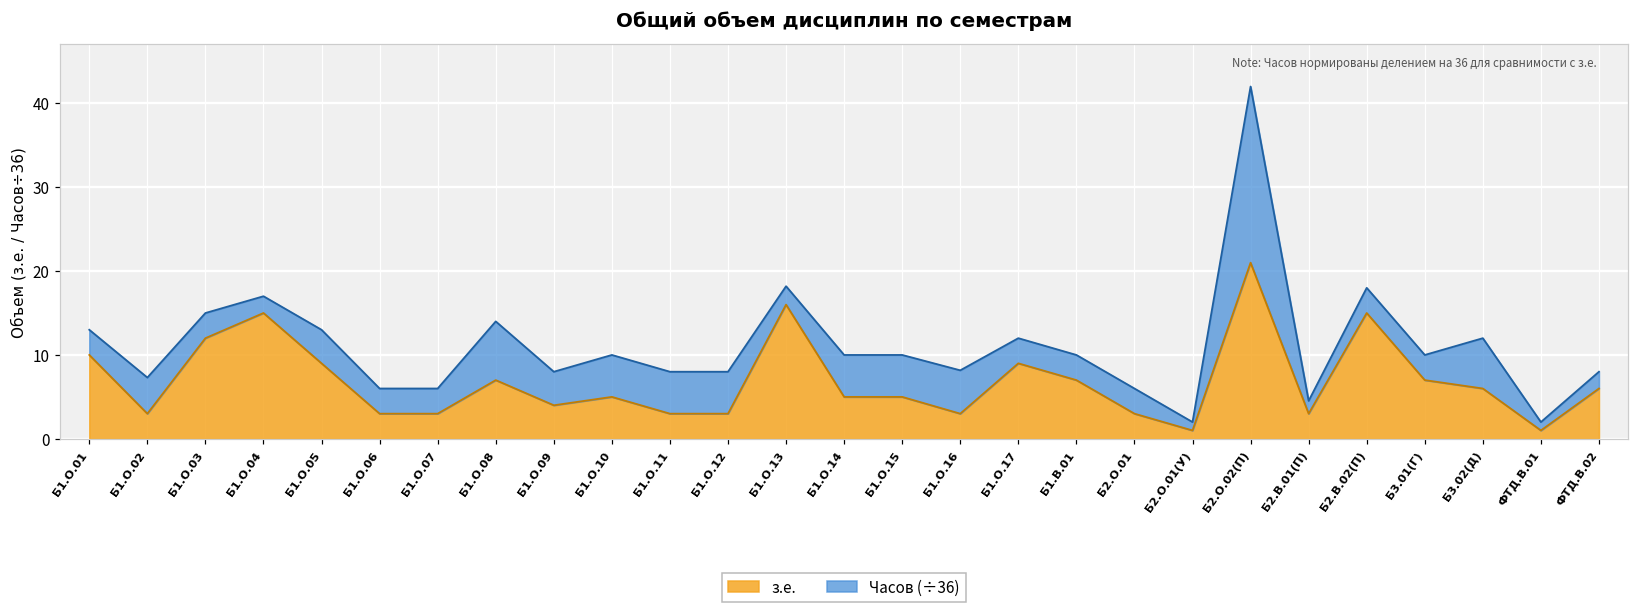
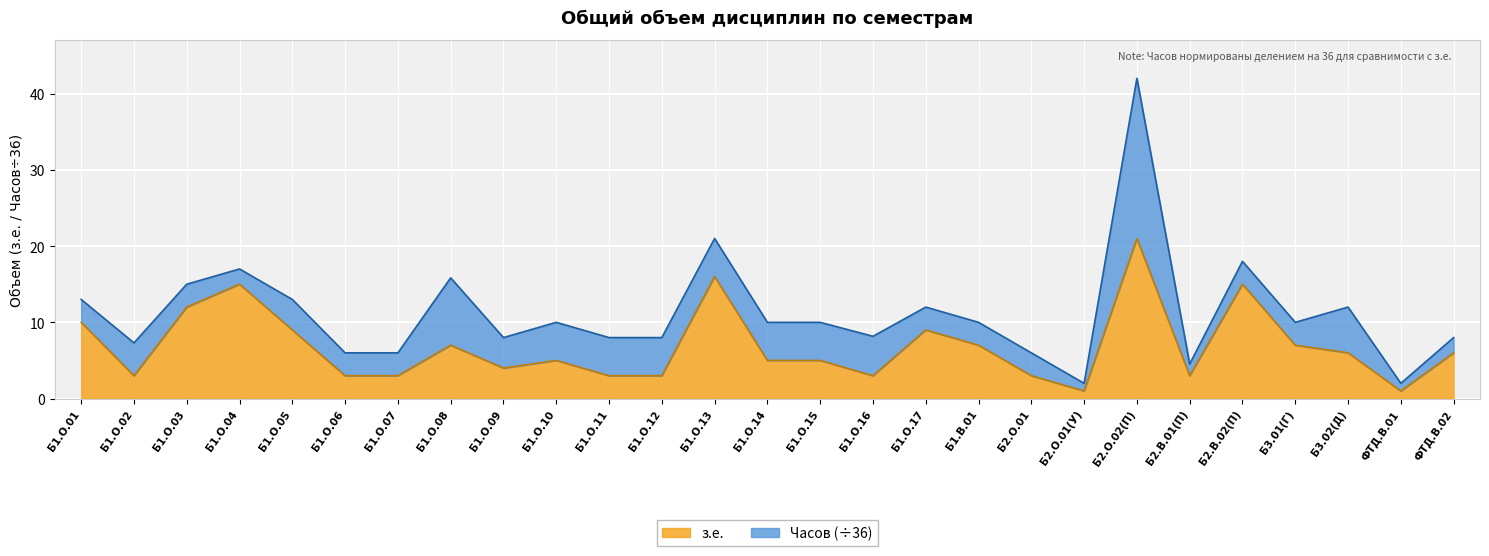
  {
    "з.е.": {
      "Б1.О.01": 10,
      "Б1.О.02": 3,
      "Б1.О.03": 12,
      "Б1.О.04": 15,
      "Б1.О.05": 9,
      "Б1.О.06": 3,
      "Б1.О.07": 3,
      "Б1.О.08": 7,
      "Б1.О.09": 4,
      "Б1.О.10": 5,
      "Б1.О.11": 3,
      "Б1.О.12": 3,
      "Б1.О.13": 16,
      "Б1.О.14": 5,
      "Б1.О.15": 5,
      "Б1.О.16": 3,
      "Б1.О.17": 9,
      "Б1.В.01": 7,
      "Б2.О.01": 3,
      "Б2.О.01(У)": 1,
      "Б2.О.02(П)": 21,
      "Б2.В.01(П)": 3,
      "Б2.В.02(П)": 15,
      "Б3.01(Г)": 7,
      "Б3.02(Д)": 6,
      "ФТД.В.01": 1,
      "ФТД.В.02": 6
    },
    "Часов (÷36)": {
      "Б1.О.01": 3,
      "Б1.О.02": 4,
      "Б1.О.03": 3,
      "Б1.О.04": 2,
      "Б1.О.05": 4,
      "Б1.О.06": 3,
      "Б1.О.07": 3,
-     "Б1.О.08": 7,
+     "Б1.О.08": 9,
      "Б1.О.09": 4,
      "Б1.О.10": 5,
      "Б1.О.11": 5,
      "Б1.О.12": 5,
-     "Б1.О.13": 2,
+     "Б1.О.13": 5,
      "Б1.О.14": 5,
      "Б1.О.15": 5,
      "Б1.О.16": 5,
      "Б1.О.17": 3,
      "Б1.В.01": 3,
      "Б2.О.01": 3,
      "Б2.О.01(У)": 1,
      "Б2.В.01(П)": 2,
      "Б2.В.02(П)": 3,
      "Б3.01(Г)": 3,
      "Б3.02(Д)": 6,
      "ФТД.В.01": 1,
      "ФТД.В.02": 2
    }
  }
